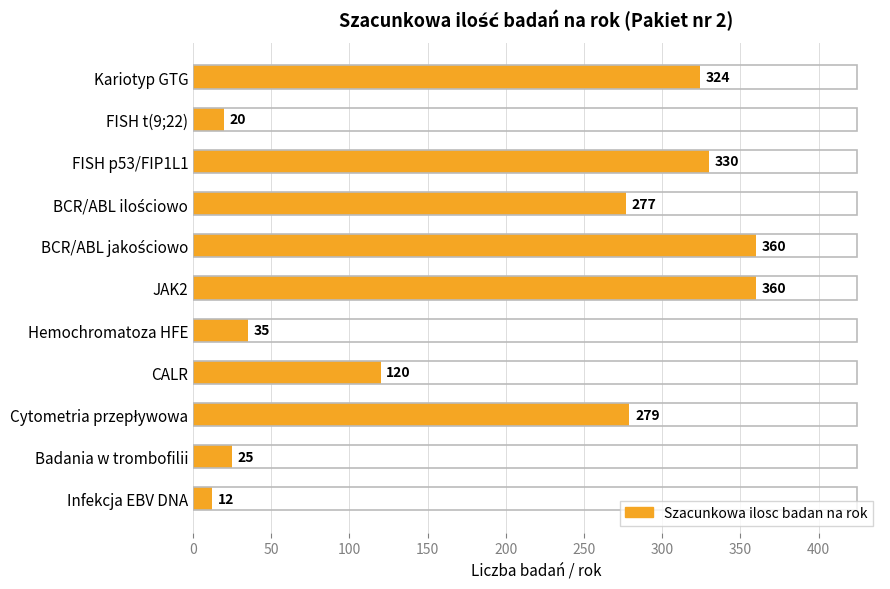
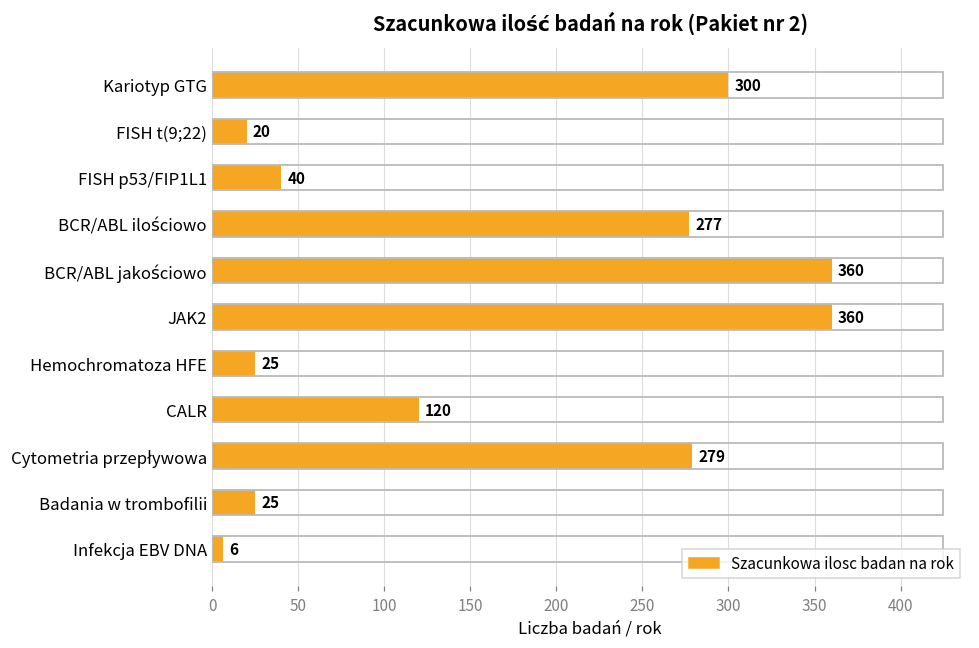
  {
-   "Kariotyp GTG": 324,
+   "Kariotyp GTG": 300,
    "FISH t(9;22)": 20,
-   "FISH p53/FIP1L1": 330,
+   "FISH p53/FIP1L1": 40,
    "BCR/ABL ilościowo": 277,
    "BCR/ABL jakościowo": 360,
    "JAK2": 360,
-   "Hemochromatoza HFE": 35,
+   "Hemochromatoza HFE": 25,
    "CALR": 120,
    "Cytometria przepływowa": 279,
    "Badania w trombofilii": 25,
-   "Infekcja EBV DNA": 12
+   "Infekcja EBV DNA": 6
  }
